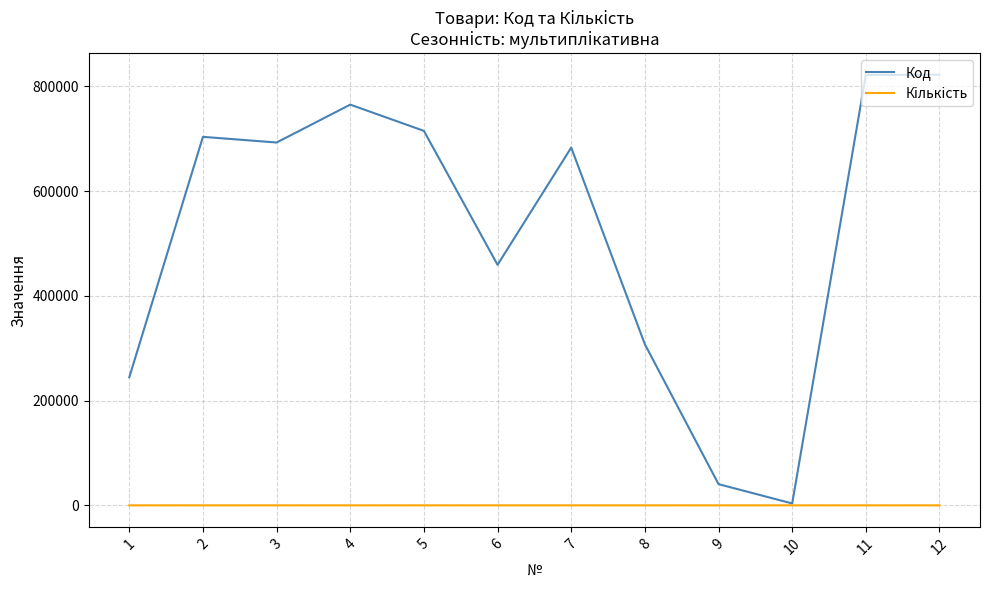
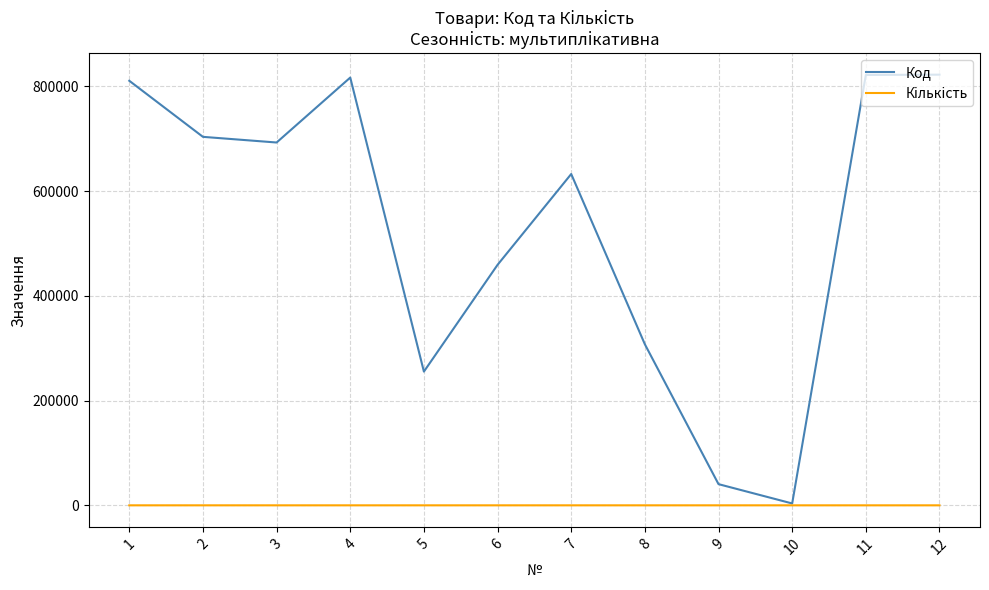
  {
    "Код": {
-     "1": 240000,
+     "1": 810000,
      "2": 700000,
      "3": 690000,
-     "4": 770000,
-     "5": 710000,
+     "4": 820000,
+     "5": 260000,
      "6": 460000,
-     "7": 680000,
+     "7": 630000,
      "8": 310000,
      "9": 40000
    },
    "Кількість": {
      "1": 0,
      "2": 0,
      "3": 0,
      "4": 0,
      "5": 0,
      "6": 0,
      "7": 0,
      "8": 0,
      "9": 0,
      "11": 0,
      "12": 0
    }
  }
